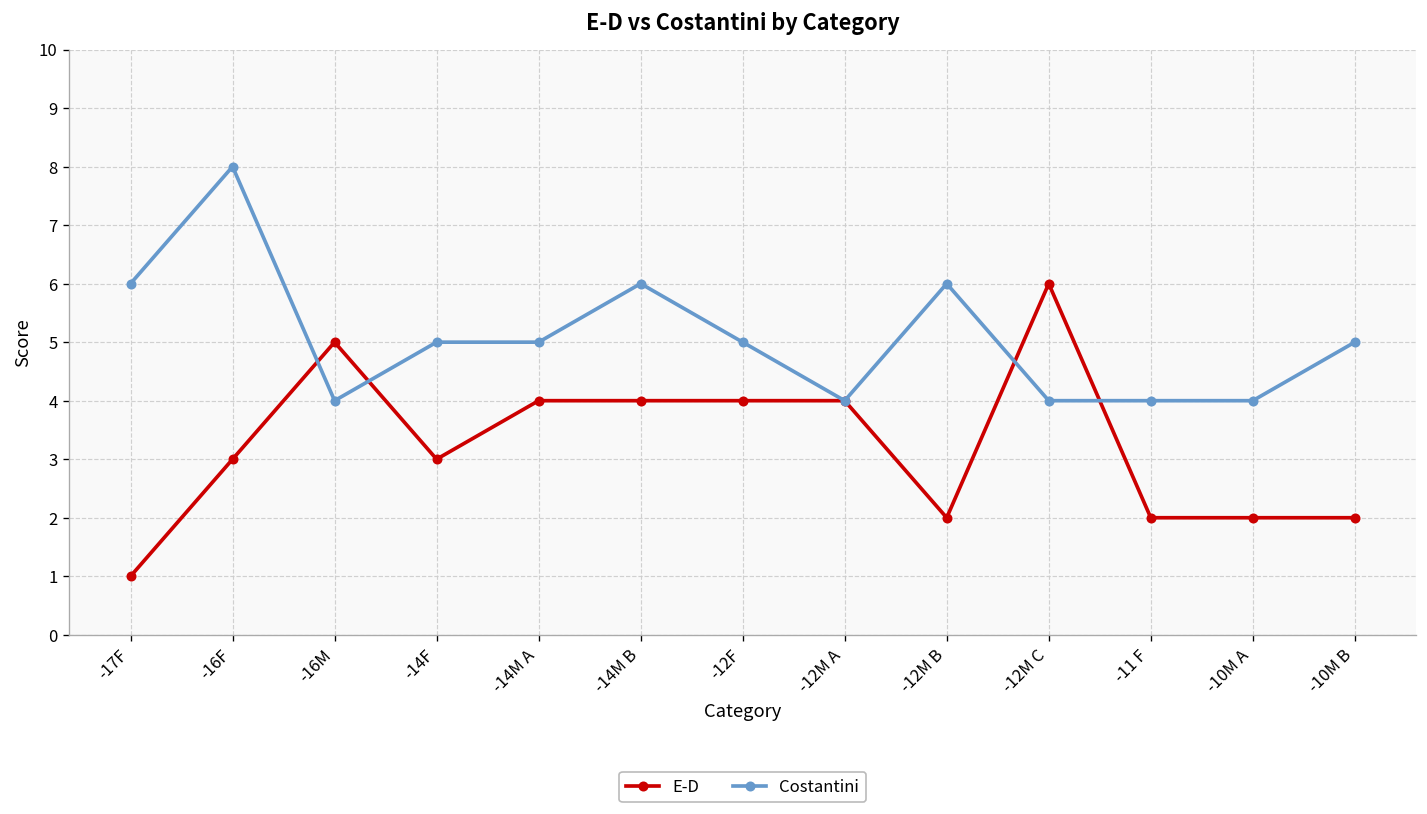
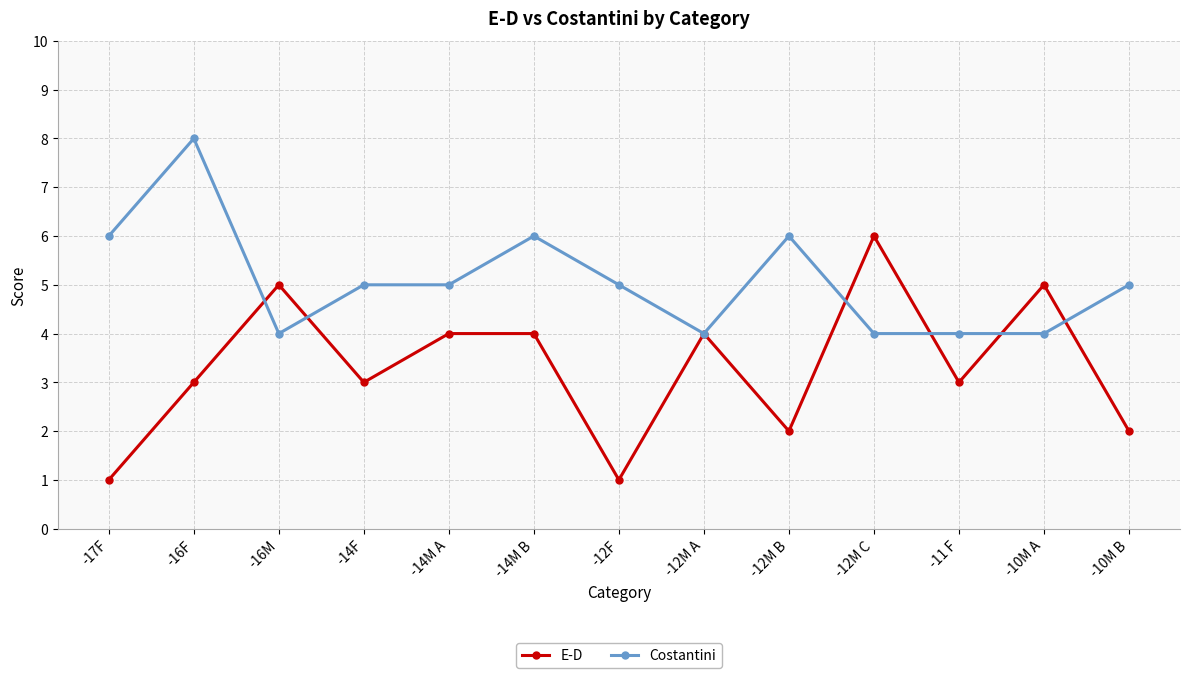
  {
    "E-D": {
      "-17F": 1,
      "-16F": 3,
      "-16M": 5,
      "-14F": 3,
      "-14M A": 4,
      "-14M B": 4,
-     "-12F": 4,
+     "-12F": 1,
      "-12M B": 2,
      "-12M C": 6,
-     "-11 F": 2,
-     "-10M A": 2,
+     "-11 F": 3,
+     "-10M A": 5,
      "-10M B": 2
    },
    "Costantini": {
      "-17F": 6,
      "-16F": 8,
      "-16M": 4,
      "-14F": 5,
      "-14M A": 5,
      "-14M B": 6,
      "-12F": 5,
      "-12M B": 6,
      "-12M C": 4,
      "-11 F": 4,
      "-10M A": 4,
      "-10M B": 5
    }
  }
